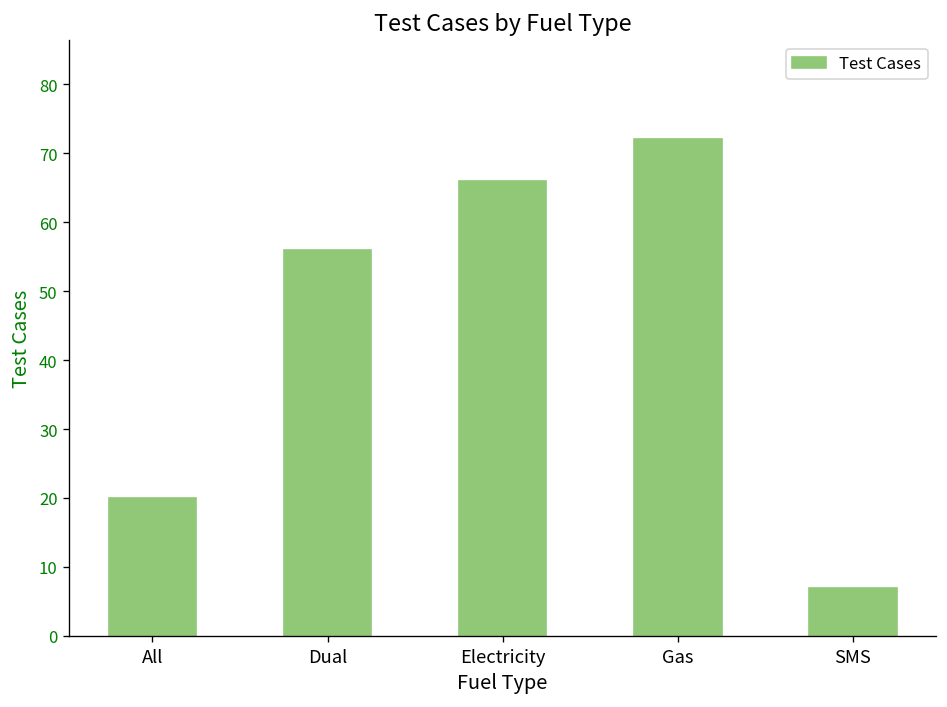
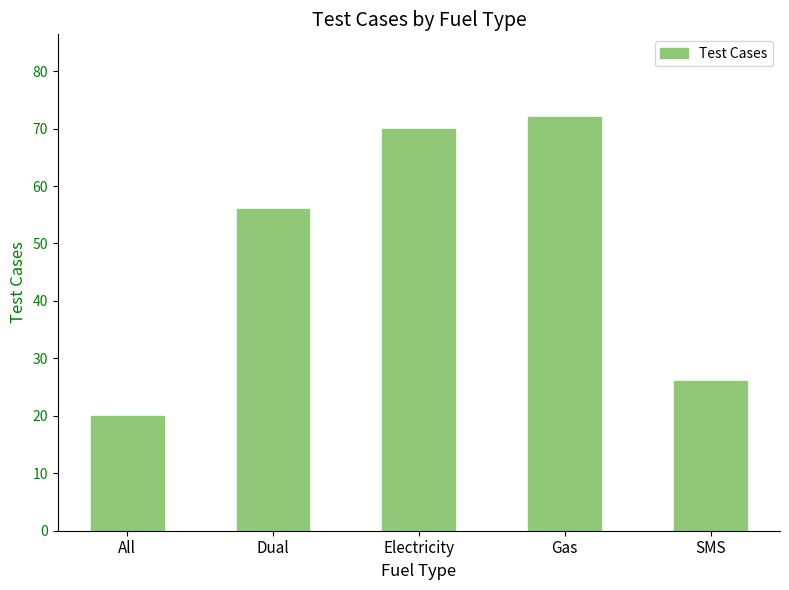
  {
    "All": 20,
    "Dual": 56,
-   "Electricity": 66,
+   "Electricity": 70,
    "Gas": 72,
-   "SMS": 7
+   "SMS": 26
  }
